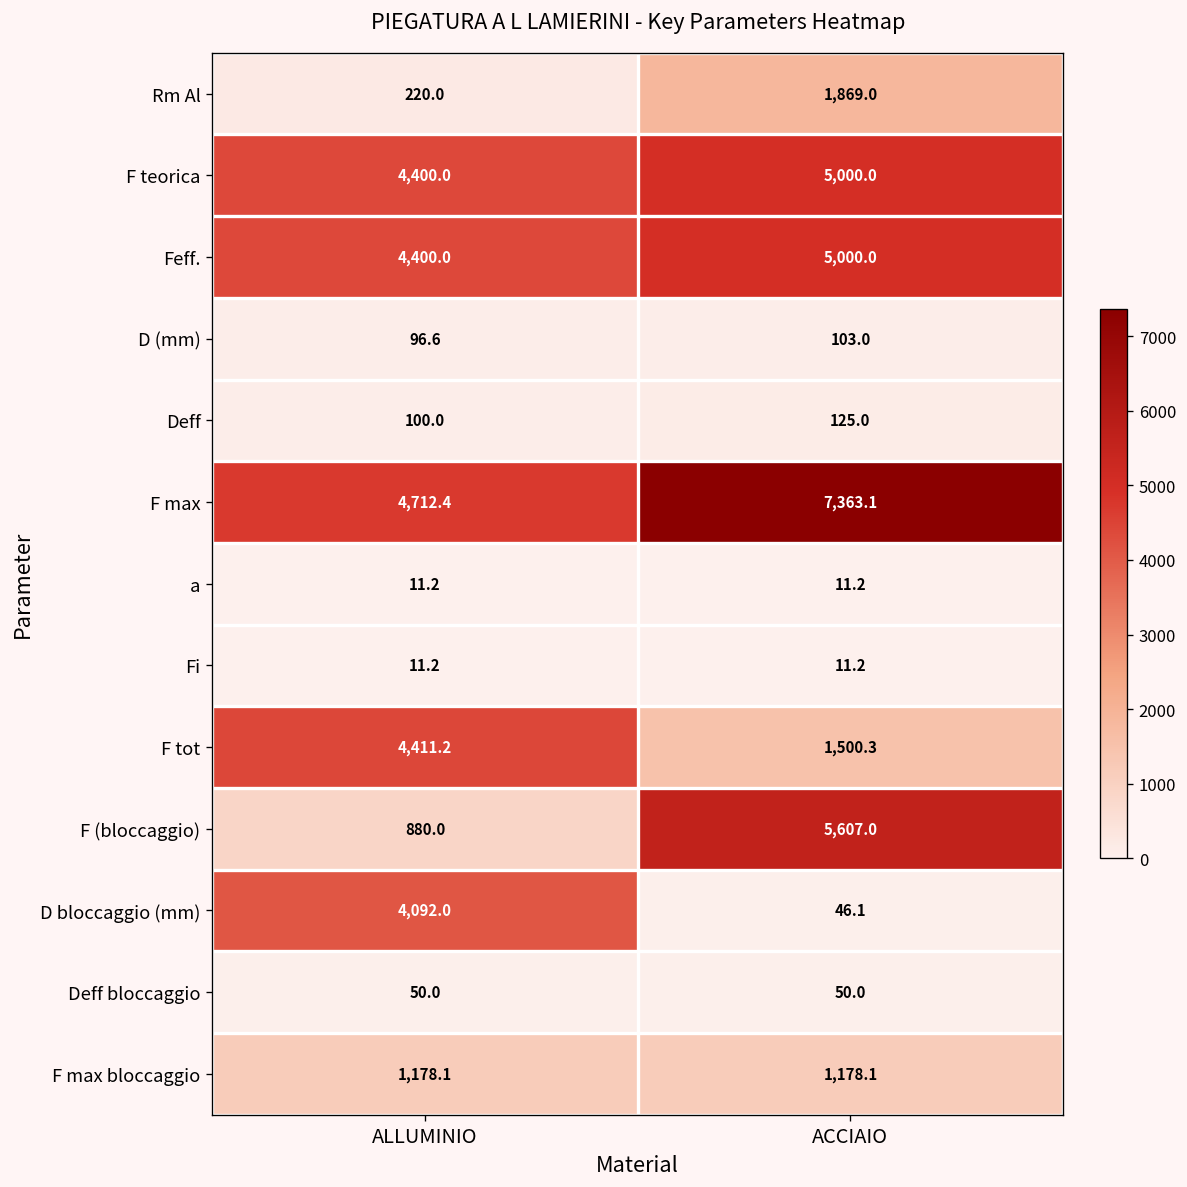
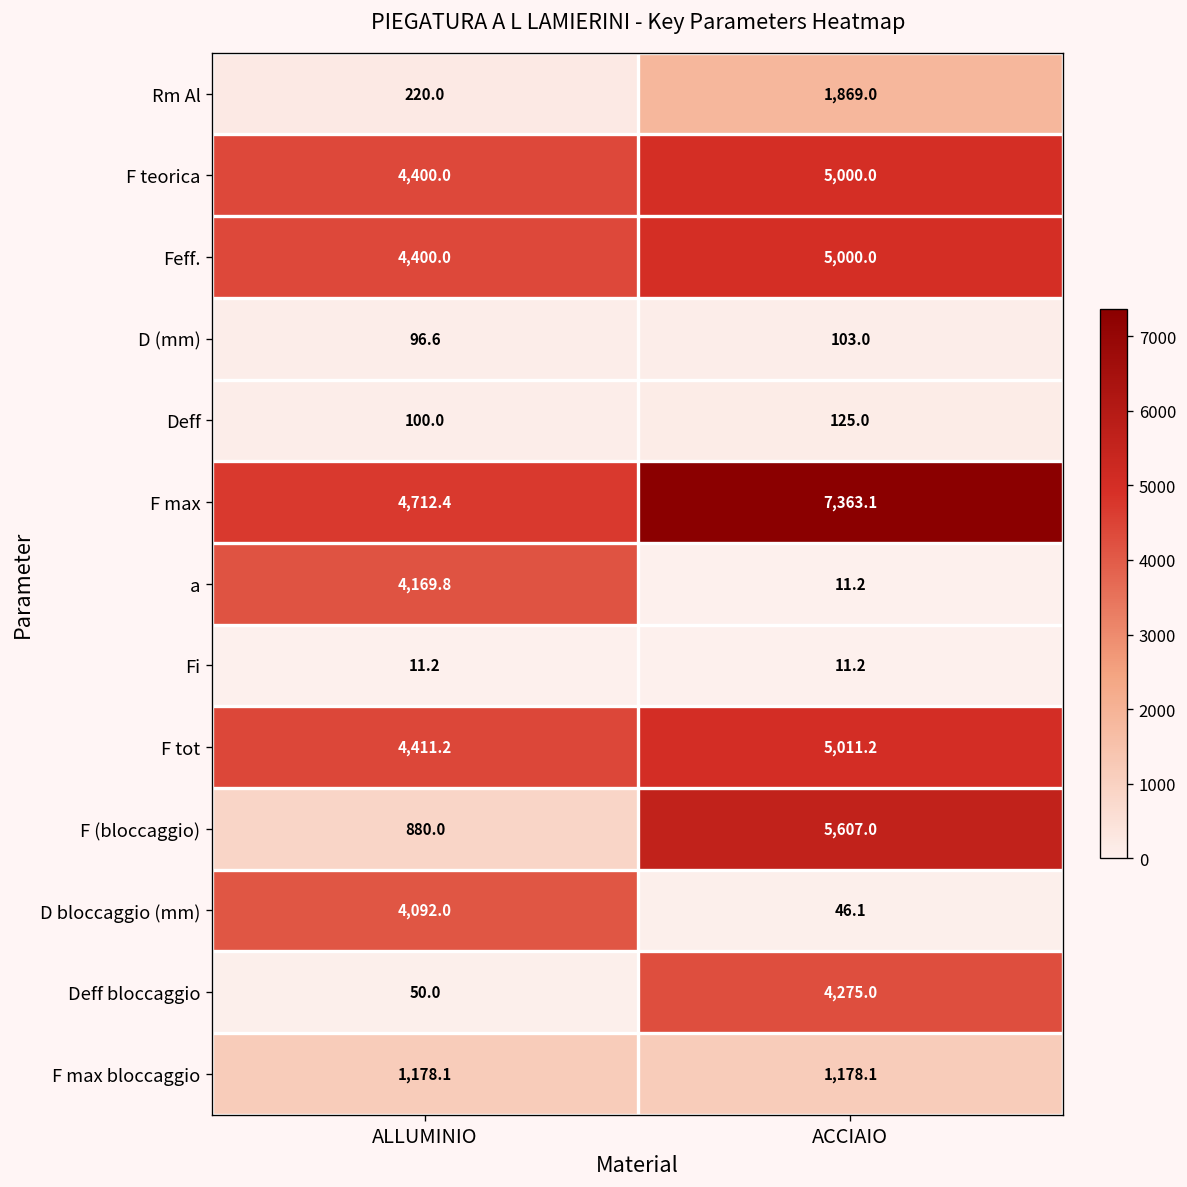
  {
    "Rm Al": {
      "ALLUMINIO": "220.0",
      "ACCIAIO": "1,869.0"
    },
    "F teorica": {
      "ALLUMINIO": "4,400.0",
      "ACCIAIO": "5,000.0"
    },
    "Feff.": {
      "ALLUMINIO": "4,400.0",
      "ACCIAIO": "5,000.0"
    },
    "D (mm)": {
      "ALLUMINIO": "96.6",
      "ACCIAIO": "103.0"
    },
    "Deff": {
      "ALLUMINIO": "100.0",
      "ACCIAIO": "125.0"
    },
    "F max": {
      "ALLUMINIO": "4,712.4",
      "ACCIAIO": "7,363.1"
    },
    "a": {
-     "ALLUMINIO": "11.2",
+     "ALLUMINIO": "4,169.8",
      "ACCIAIO": "11.2"
    },
    "Fi": {
      "ALLUMINIO": "11.2",
      "ACCIAIO": "11.2"
    },
    "F tot": {
      "ALLUMINIO": "4,411.2",
-     "ACCIAIO": "1,500.3"
+     "ACCIAIO": "5,011.2"
    },
    "F (bloccaggio)": {
      "ALLUMINIO": "880.0",
      "ACCIAIO": "5,607.0"
    },
    "D bloccaggio (mm)": {
      "ALLUMINIO": "4,092.0",
      "ACCIAIO": "46.1"
    },
    "Deff bloccaggio": {
      "ALLUMINIO": "50.0",
-     "ACCIAIO": "50.0"
+     "ACCIAIO": "4,275.0"
    },
    "F max bloccaggio": {
      "ALLUMINIO": "1,178.1",
      "ACCIAIO": "1,178.1"
    }
  }
